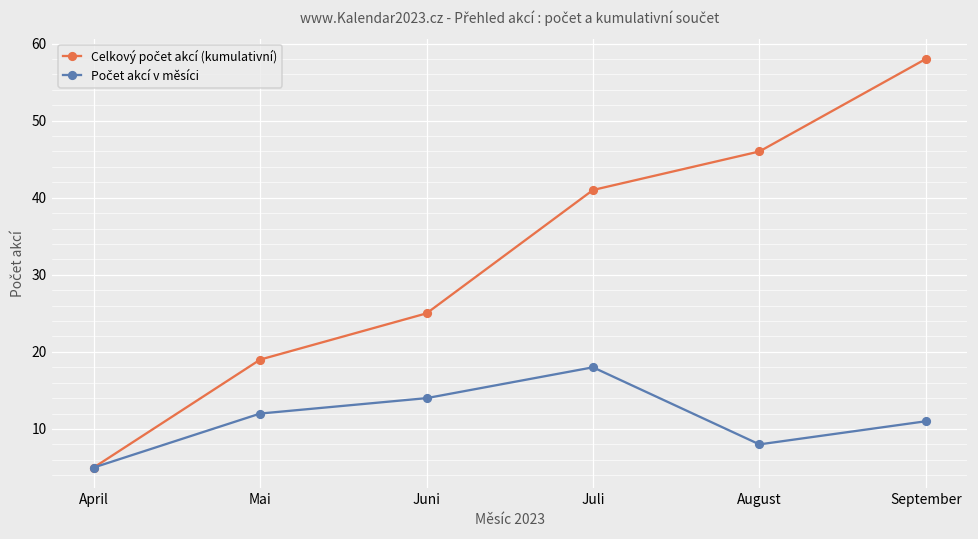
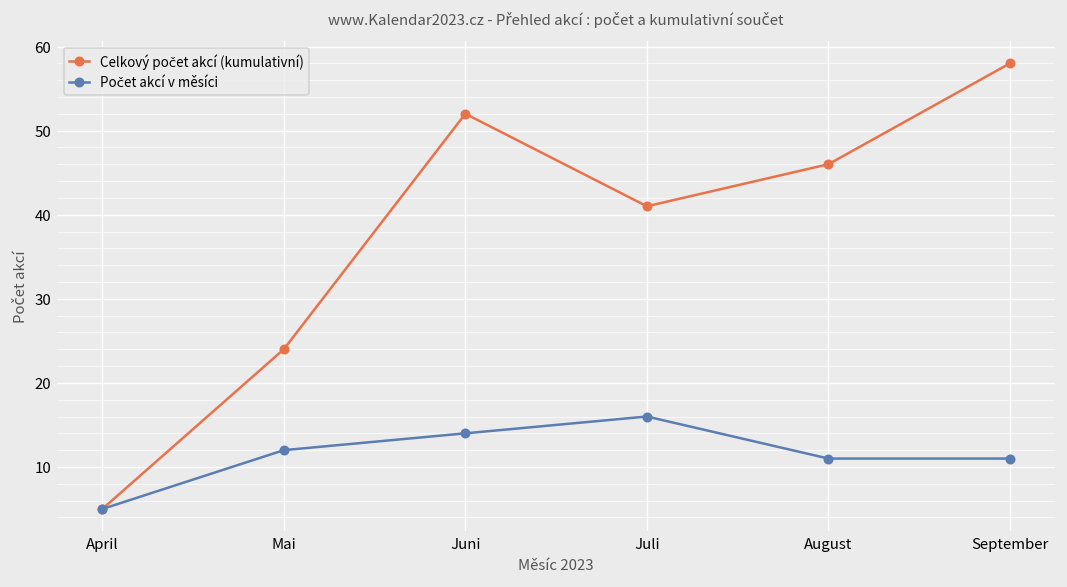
  {
    "Celkový počet akcí (kumulativní)": {
-     "Mai": 19,
-     "Juni": 25,
+     "Mai": 24,
+     "Juni": 52,
      "Juli": 41,
      "August": 46,
      "September": 58
    },
    "Počet akcí v měsíci": {
      "Mai": 12,
      "Juni": 14,
-     "Juli": 18,
-     "August": 8,
+     "Juli": 16,
+     "August": 11,
      "September": 11
    }
  }
